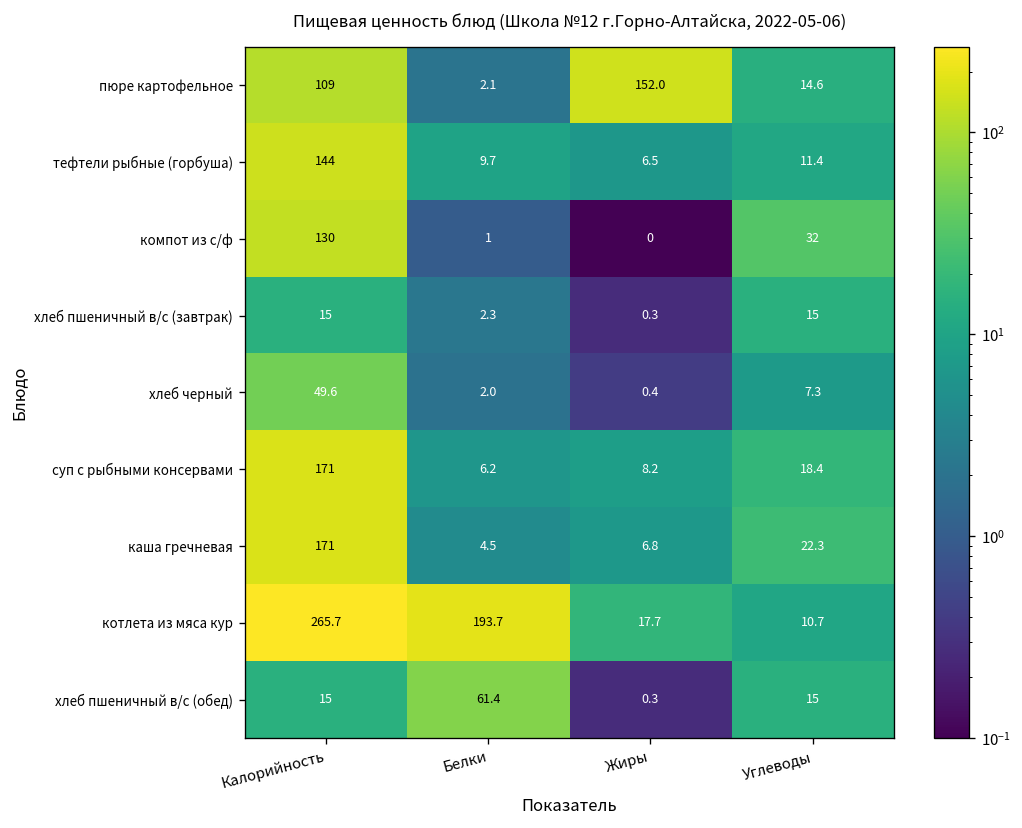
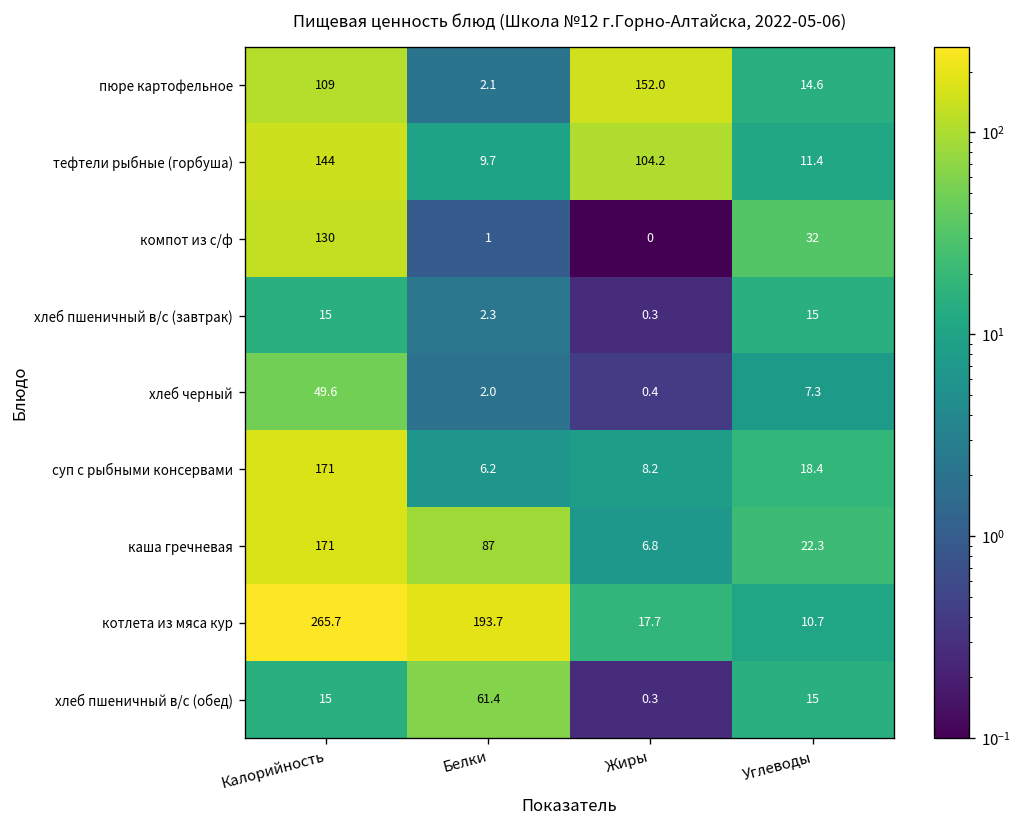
  {
    "пюре картофельное": {
      "Калорийность": 109,
      "Белки": 2.1,
      "Жиры": 152.0,
      "Углеводы": 14.6
    },
    "тефтели рыбные (горбуша)": {
      "Калорийность": 144,
      "Белки": 9.7,
-     "Жиры": 6.5,
+     "Жиры": 104.2,
      "Углеводы": 11.4
    },
    "компот из с/ф": {
      "Калорийность": 130,
      "Белки": 1,
      "Жиры": 0,
      "Углеводы": 32
    },
    "хлеб пшеничный в/с (завтрак)": {
      "Калорийность": 15,
      "Белки": 2.3,
      "Жиры": 0.3,
      "Углеводы": 15
    },
    "хлеб черный": {
      "Калорийность": 49.6,
      "Белки": 2.0,
      "Жиры": 0.4,
      "Углеводы": 7.3
    },
    "суп с рыбными консервами": {
      "Калорийность": 171,
      "Белки": 6.2,
      "Жиры": 8.2,
      "Углеводы": 18.4
    },
    "каша гречневая": {
      "Калорийность": 171,
-     "Белки": 4.5,
+     "Белки": 87,
      "Жиры": 6.8,
      "Углеводы": 22.3
    },
    "котлета из мяса кур": {
      "Калорийность": 265.7,
      "Белки": 193.7,
      "Жиры": 17.7,
      "Углеводы": 10.7
    },
    "хлеб пшеничный в/с (обед)": {
      "Калорийность": 15,
      "Белки": 61.4,
      "Жиры": 0.3,
      "Углеводы": 15
    }
  }
